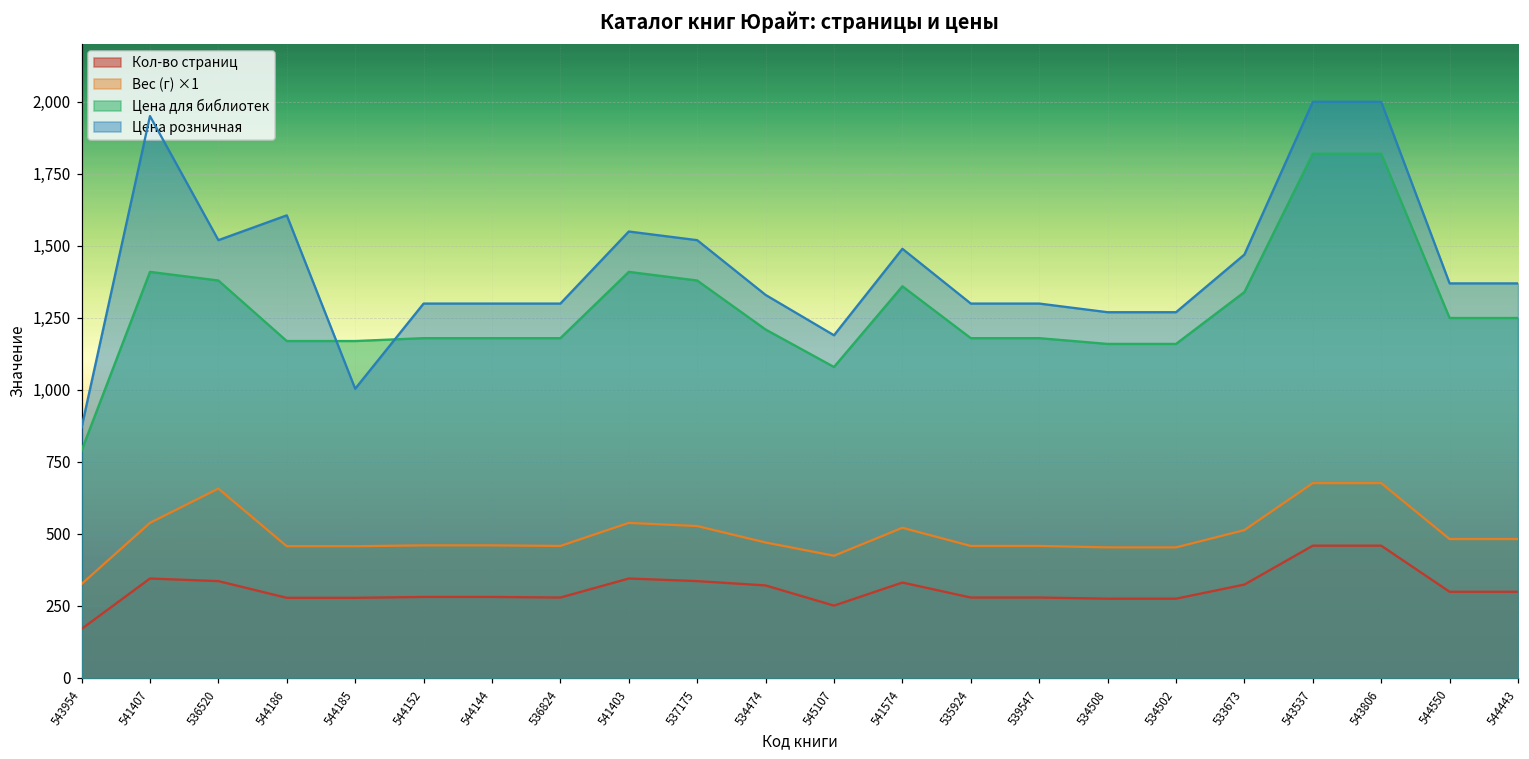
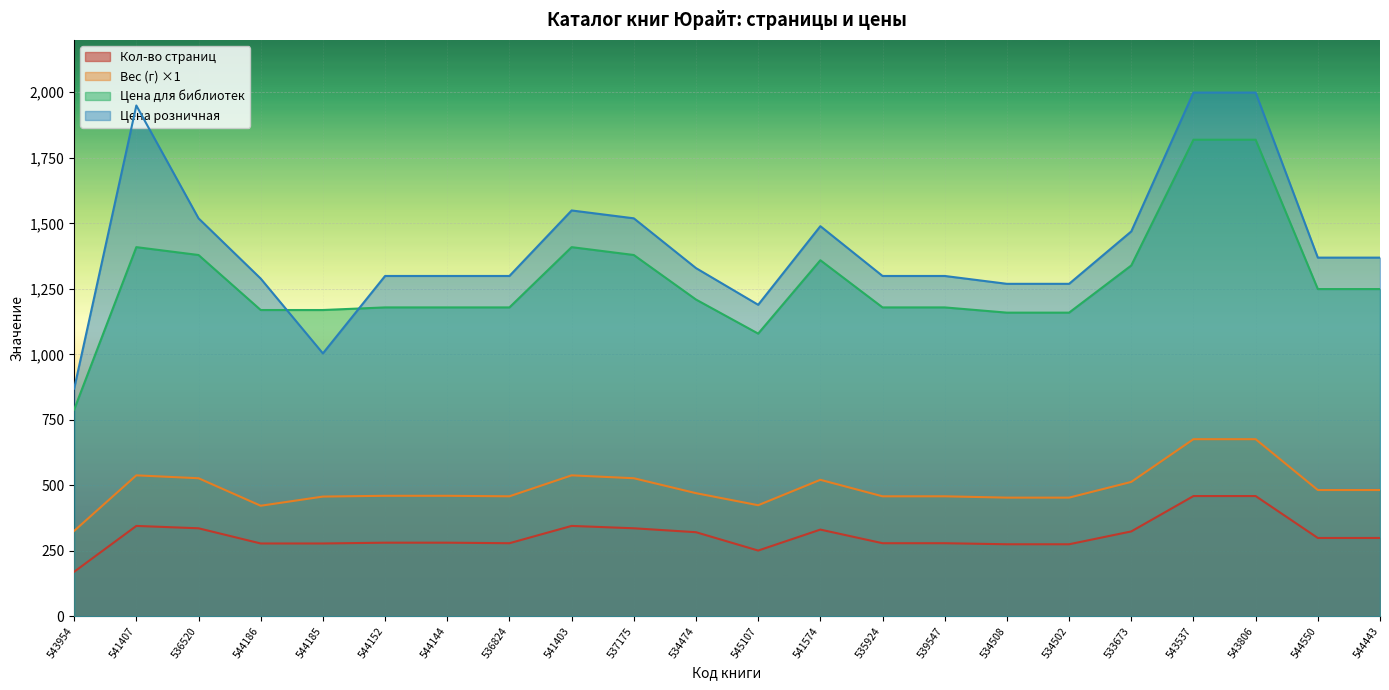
  {
    "Кол-во страниц": {
      "543954": "170",
      "541407": "350",
      "536520": "340",
      "544186": "280",
      "544185": "280",
      "544152": "280",
      "544144": "280",
      "536824": "280",
      "541403": "350",
      "537175": "340",
      "534474": "320",
      "545107": "250",
      "541574": "330",
      "535924": "280",
      "539547": "280",
      "534508": "280",
      "534502": "280",
      "533673": "320",
      "543537": "460",
      "543806": "460",
      "544550": "300",
      "544443": "300"
    },
    "Вес (г) ×1": {
      "543954": "330",
      "541407": "540",
-     "536520": "660",
-     "544186": "460",
+     "536520": "530",
+     "544186": "420",
      "544185": "460",
      "544152": "460",
      "544144": "460",
      "536824": "460",
      "541403": "540",
      "537175": "530",
      "534474": "470",
      "545107": "420",
      "541574": "520",
      "535924": "460",
      "539547": "460",
      "534508": "450",
      "534502": "450",
      "533673": "510",
      "543537": "680",
      "543806": "680",
      "544550": "480",
      "544443": "480"
    },
    "Цена для библиотек": {
      "543954": "790",
      "541407": "1,410",
      "536520": "1,380",
      "544186": "1,170",
      "544185": "1,170",
      "544152": "1,180",
      "544144": "1,180",
      "536824": "1,180",
      "541403": "1,410",
      "537175": "1,380",
      "534474": "1,210",
      "545107": "1,080",
      "541574": "1,360",
      "535924": "1,180",
      "539547": "1,180",
      "534508": "1,160",
      "534502": "1,160",
      "533673": "1,340",
      "543537": "1,820",
      "543806": "1,820",
      "544550": "1,250",
      "544443": "1,250"
    },
    "Цена розничная": {
      "543954": "870",
      "536520": "1,520",
-     "544186": "1,610",
+     "544186": "1,290",
      "544185": "1,000",
      "544152": "1,300",
      "544144": "1,300",
      "536824": "1,300",
      "541403": "1,550",
      "537175": "1,520",
      "534474": "1,330",
      "545107": "1,190",
      "541574": "1,490",
      "535924": "1,300",
      "539547": "1,300",
      "534508": "1,270",
      "534502": "1,270",
      "533673": "1,470",
      "543537": "2,000",
      "543806": "2,000",
      "544550": "1,370",
      "544443": "1,370"
    }
  }
